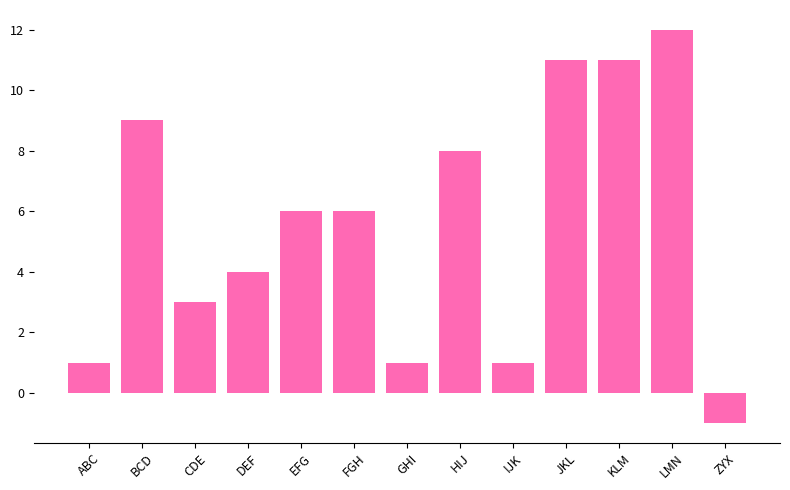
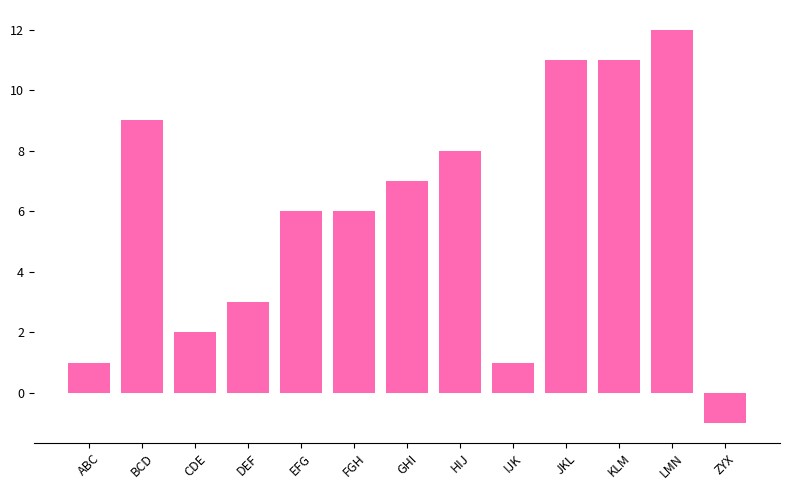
  {
    "ABC": 1,
    "BCD": 9,
-   "CDE": 3,
-   "DEF": 4,
+   "CDE": 2,
+   "DEF": 3,
    "EFG": 6,
    "FGH": 6,
-   "GHI": 1,
+   "GHI": 7,
    "HIJ": 8,
    "IJK": 1,
    "JKL": 11,
    "KLM": 11,
    "LMN": 12,
    "ZYX": -1
  }
